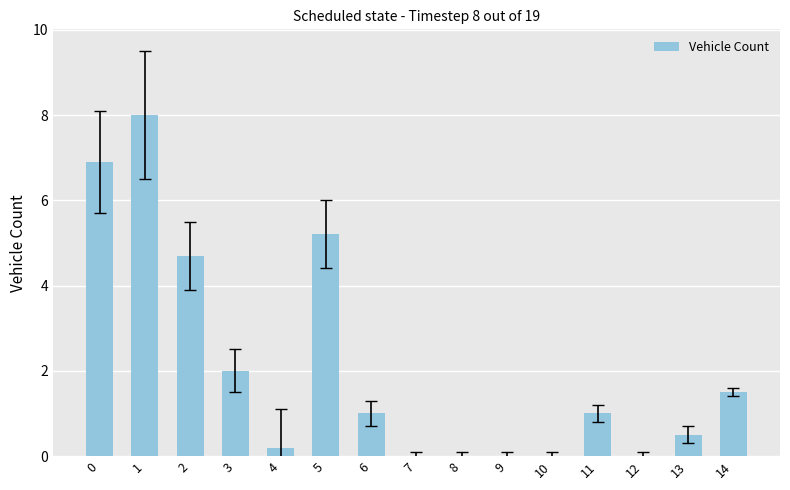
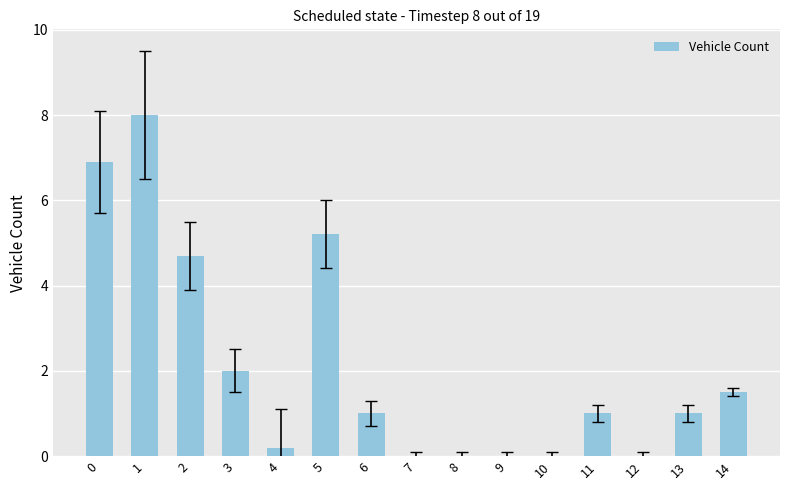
  {
    "Vehicle Count": {
      "0": 6.9,
      "1": 8.0,
      "2": 4.7,
      "3": 2.0,
      "4": 0.2,
      "5": 5.2,
      "6": 1.0,
      "7": 0.0,
      "8": 0.0,
      "9": 0.0,
      "10": 0.0,
      "11": 1.0,
      "12": 0.0,
-     "13": 0.5,
+     "13": 1.0,
      "14": 1.5
    }
  }
